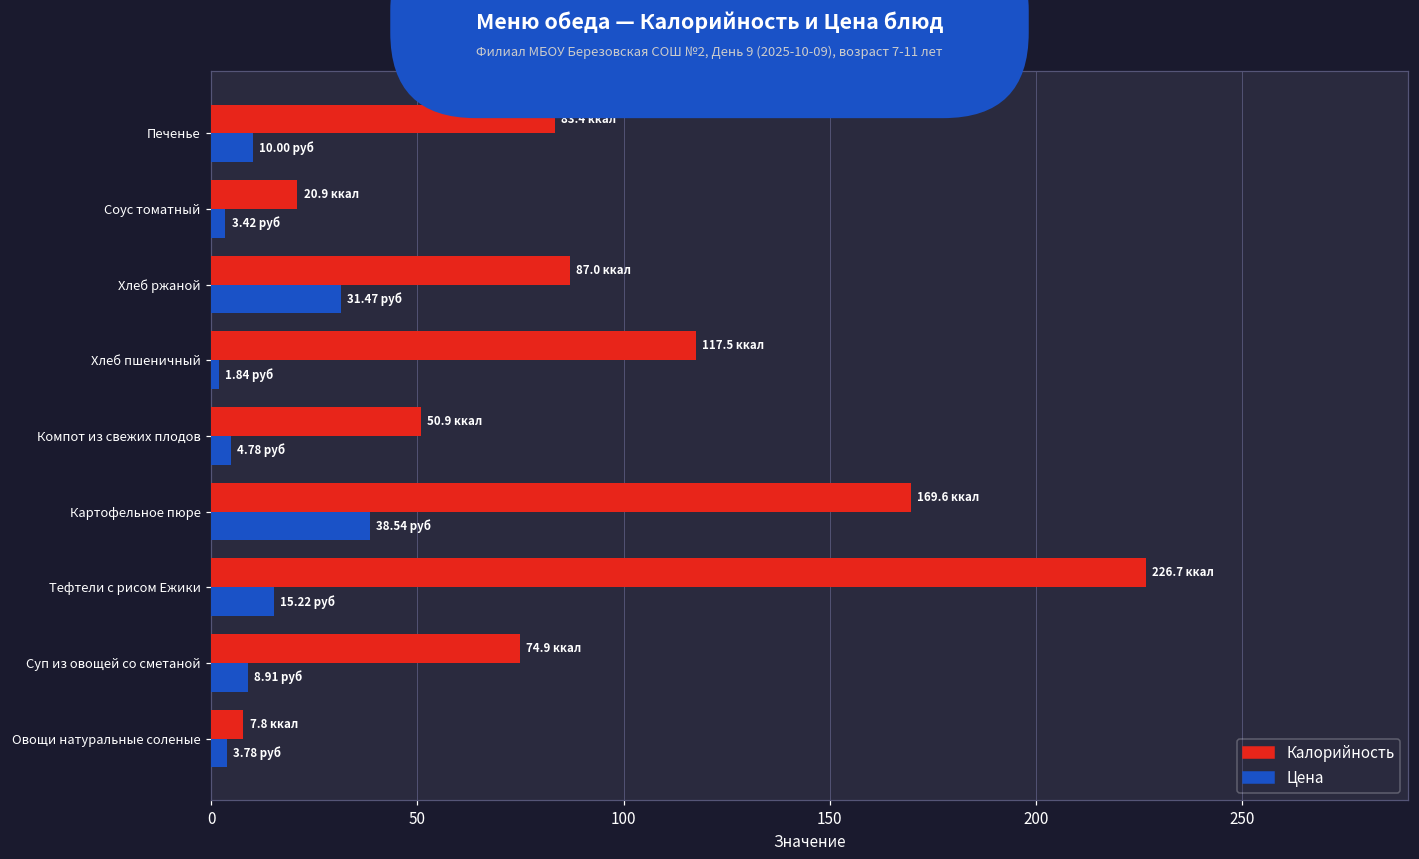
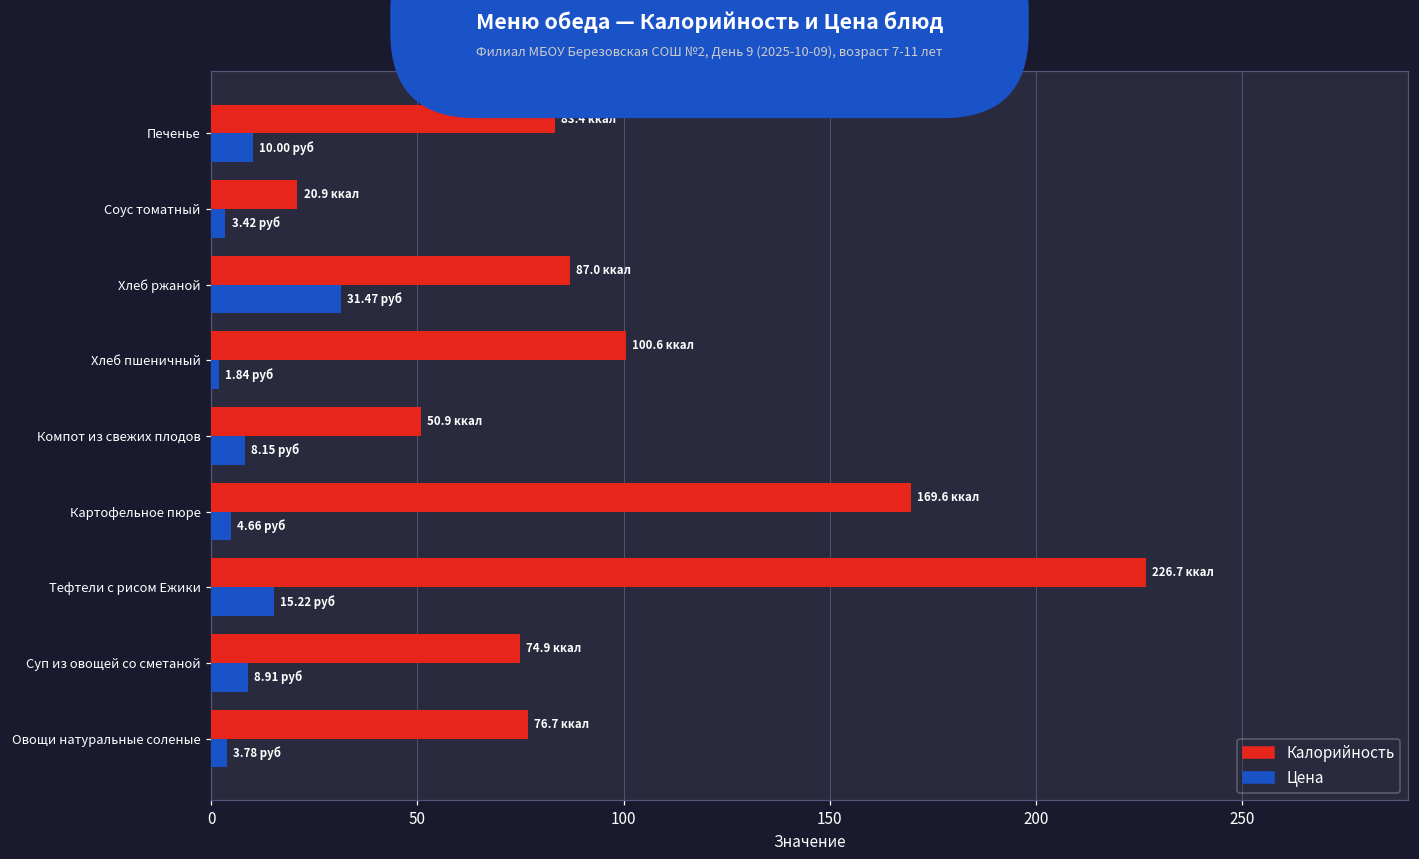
  {
    "Калорийность": {
      "Печенье": 83.4,
      "Соус томатный": 20.9,
      "Хлеб ржаной": 87.0,
-     "Хлеб пшеничный": 117.5,
+     "Хлеб пшеничный": 100.6,
      "Компот из свежих плодов": 50.9,
      "Картофельное пюре": 169.6,
      "Тефтели с рисом Ежики": 226.7,
      "Суп из овощей со сметаной": 74.9,
-     "Овощи натуральные соленые": 7.8
+     "Овощи натуральные соленые": 76.7
    },
    "Цена": {
      "Печенье": 10.00,
      "Соус томатный": 3.42,
      "Хлеб ржаной": 31.47,
      "Хлеб пшеничный": 1.84,
-     "Компот из свежих плодов": 4.78,
-     "Картофельное пюре": 38.54,
+     "Компот из свежих плодов": 8.15,
+     "Картофельное пюре": 4.66,
      "Тефтели с рисом Ежики": 15.22,
      "Суп из овощей со сметаной": 8.91,
      "Овощи натуральные соленые": 3.78
    }
  }
